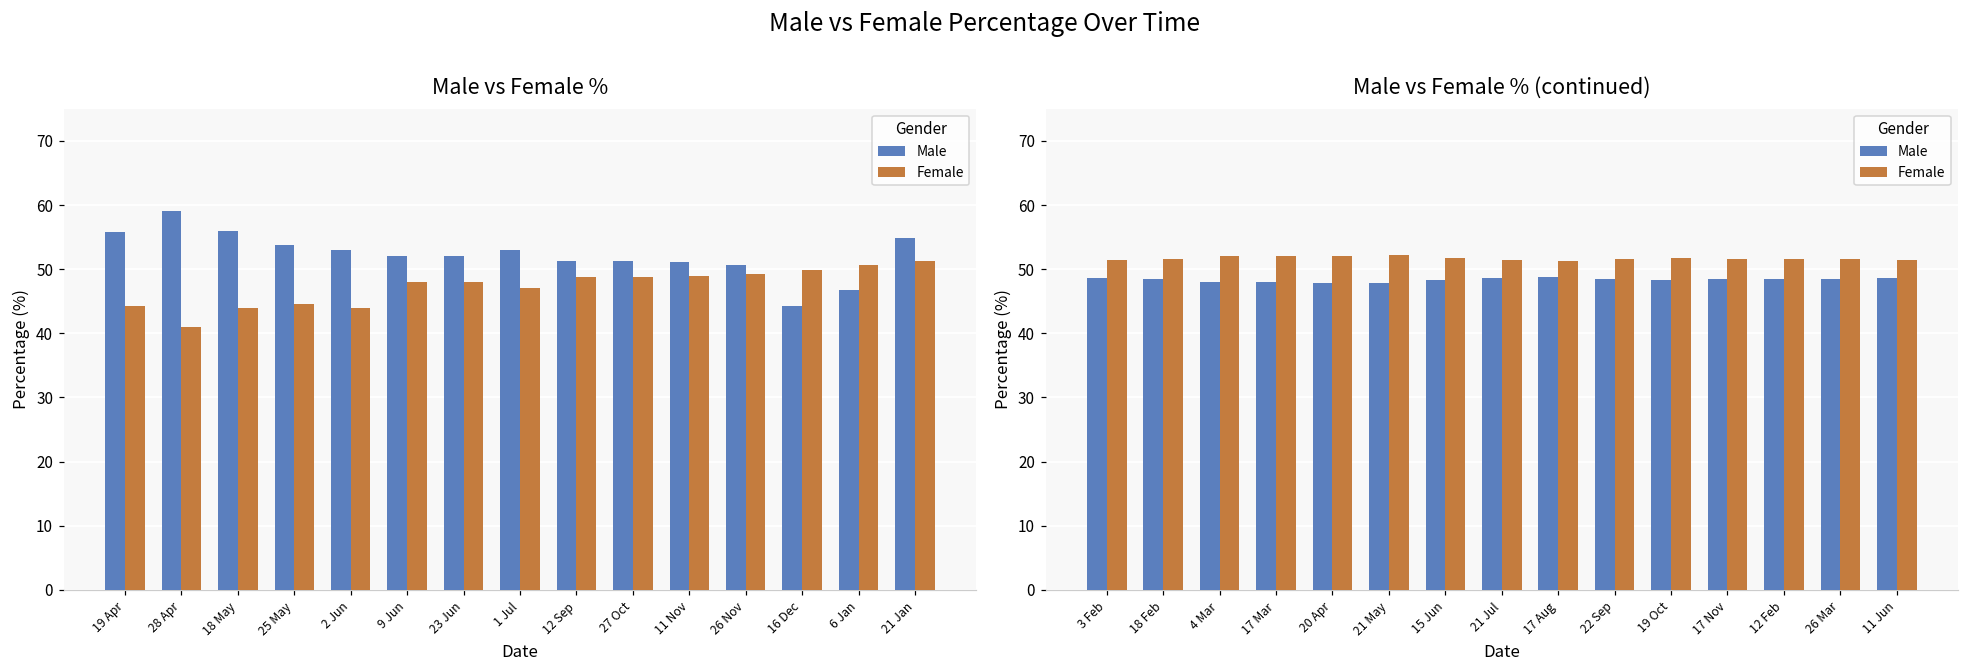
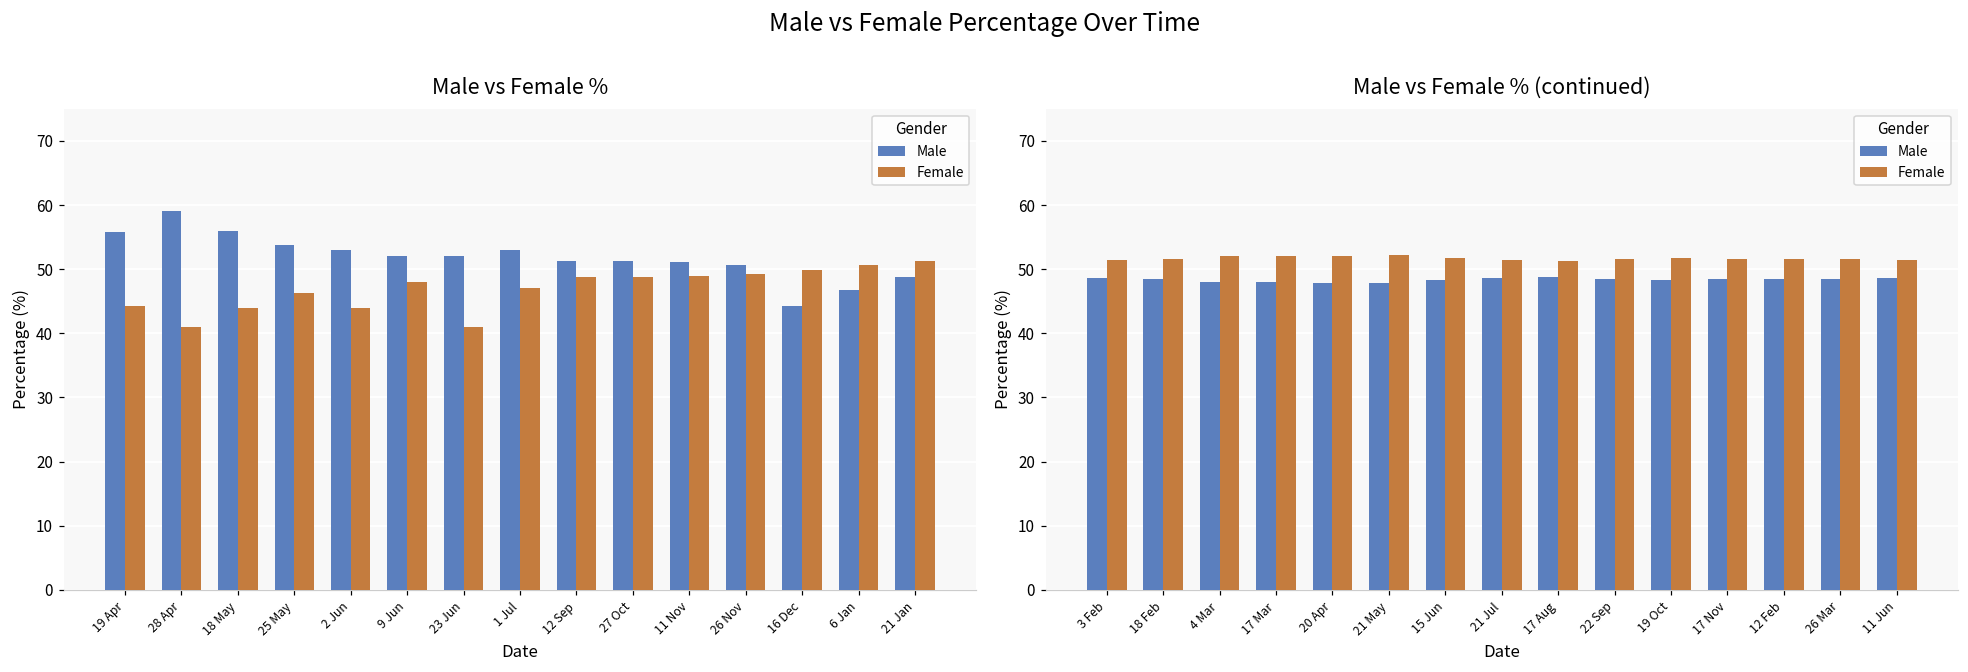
  {
    "Male vs Female %": {
      "Male": {
        "19 Apr": 56,
        "28 Apr": 59,
        "18 May": 56,
        "25 May": 54,
        "2 Jun": 53,
        "9 Jun": 52,
        "23 Jun": 52,
        "1 Jul": 53,
        "12 Sep": 51,
        "27 Oct": 51,
        "11 Nov": 51,
        "26 Nov": 51,
        "16 Dec": 44,
        "6 Jan": 47,
-       "21 Jan": 55
+       "21 Jan": 49
      },
      "Female": {
        "19 Apr": 44,
        "28 Apr": 41,
        "18 May": 44,
-       "25 May": 45,
+       "25 May": 46,
        "2 Jun": 44,
        "9 Jun": 48,
-       "23 Jun": 48,
+       "23 Jun": 41,
        "1 Jul": 47,
        "12 Sep": 49,
        "27 Oct": 49,
        "11 Nov": 49,
        "26 Nov": 49,
        "16 Dec": 50,
        "6 Jan": 51,
        "21 Jan": 51
      }
    },
    "Male vs Female % (continued)": {
      "Male": {
        "3 Feb": 49,
        "18 Feb": 48,
        "4 Mar": 48,
        "17 Mar": 48,
        "20 Apr": 48,
        "21 May": 48,
        "15 Jun": 48,
        "21 Jul": 49,
        "17 Aug": 49,
        "22 Sep": 48,
        "19 Oct": 48,
        "17 Nov": 48,
        "12 Feb": 49,
        "26 Mar": 49,
        "11 Jun": 49
      },
      "Female": {
        "3 Feb": 51,
        "18 Feb": 52,
        "4 Mar": 52,
        "17 Mar": 52,
        "20 Apr": 52,
        "21 May": 52,
        "15 Jun": 52,
        "21 Jul": 51,
        "17 Aug": 51,
        "22 Sep": 52,
        "19 Oct": 52,
        "17 Nov": 52,
        "12 Feb": 52,
        "26 Mar": 52,
        "11 Jun": 51
      }
    }
  }
